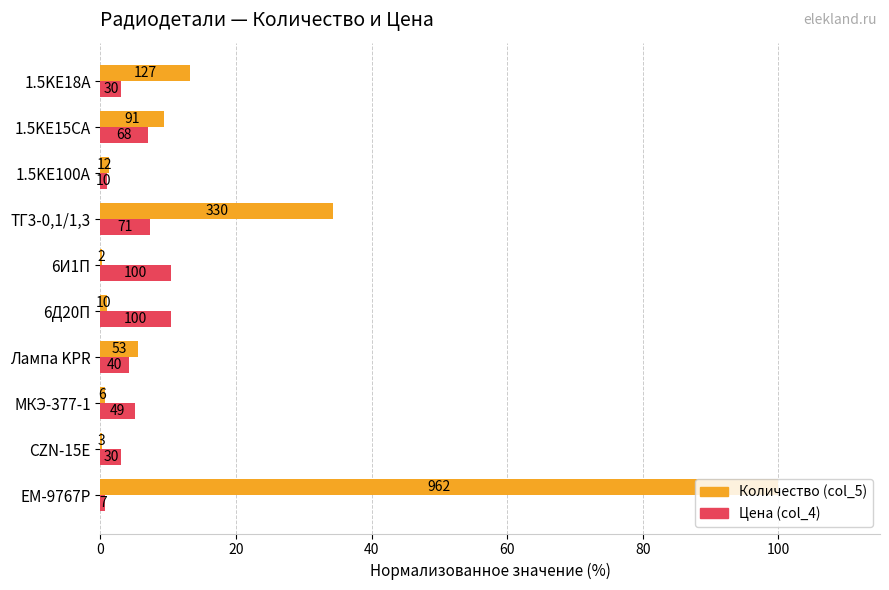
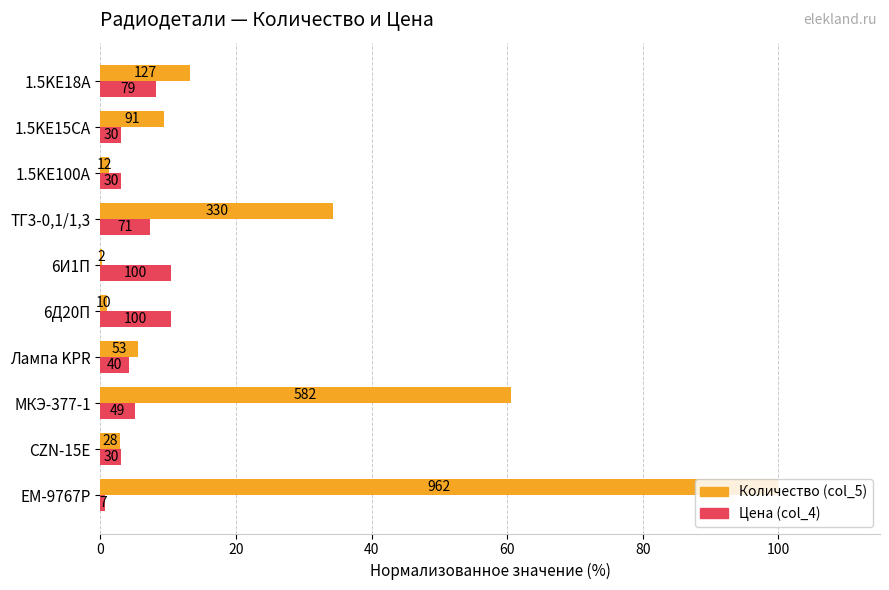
  {
    "Количество (col_5)": {
-     "МКЭ-377-1": 6,
-     "CZN-15E": 3
+     "МКЭ-377-1": 582,
+     "CZN-15E": 28
    },
    "Цена (col_4)": {
-     "1.5KE18A": 30,
-     "1.5KE15CA": 68,
-     "1.5KE100A": 10
+     "1.5KE18A": 79,
+     "1.5KE15CA": 30,
+     "1.5KE100A": 30
    }
  }
